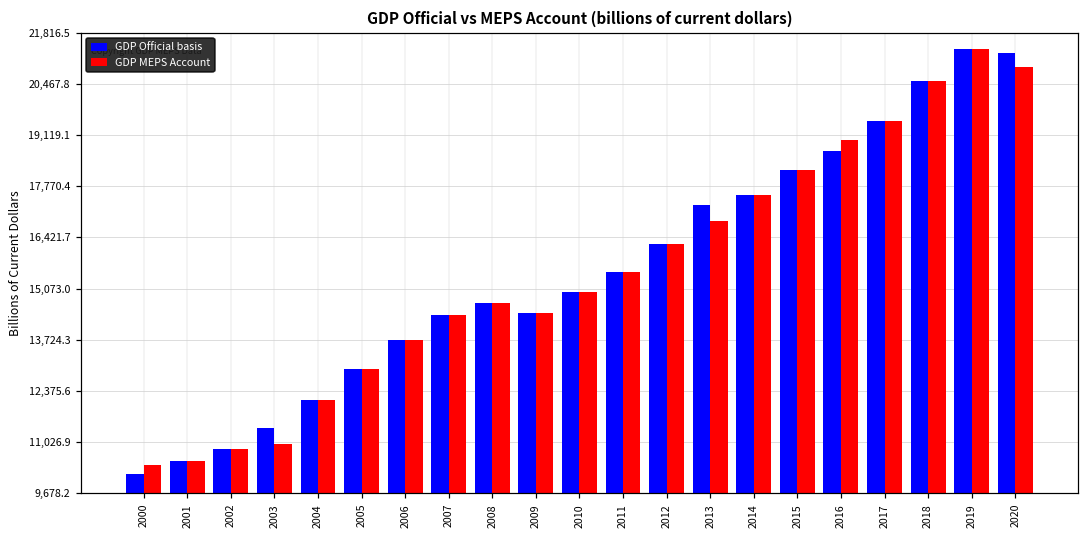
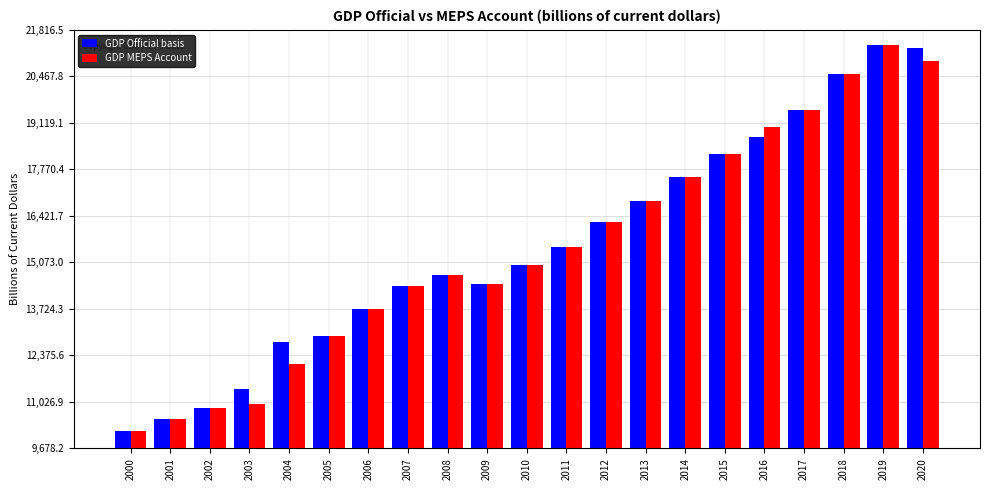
  {
    "GDP Official basis": {
      "2000": "10,200",
      "2001": "10,500",
      "2002": "10,900",
      "2003": "11,400",
-     "2004": "12,100",
+     "2004": "12,800",
      "2005": "13,000",
      "2006": "13,700",
      "2007": "14,400",
      "2008": "14,700",
      "2009": "14,400",
      "2010": "15,000",
      "2011": "15,500",
      "2012": "16,300",
-     "2013": "17,300",
+     "2013": "16,800",
      "2014": "17,500",
      "2015": "18,200",
      "2016": "18,700",
      "2017": "19,500",
      "2018": "20,500",
      "2019": "21,400",
      "2020": "21,300"
    },
    "GDP MEPS Account": {
-     "2000": "10,400",
+     "2000": "10,200",
      "2001": "10,500",
      "2002": "10,900",
      "2003": "11,000",
      "2004": "12,100",
      "2005": "13,000",
      "2006": "13,700",
      "2007": "14,400",
      "2008": "14,700",
      "2009": "14,400",
      "2010": "15,000",
      "2011": "15,500",
      "2012": "16,300",
      "2013": "16,800",
      "2014": "17,500",
      "2015": "18,200",
      "2016": "19,000",
      "2017": "19,500",
      "2018": "20,500",
      "2019": "21,400",
      "2020": "20,900"
    }
  }
